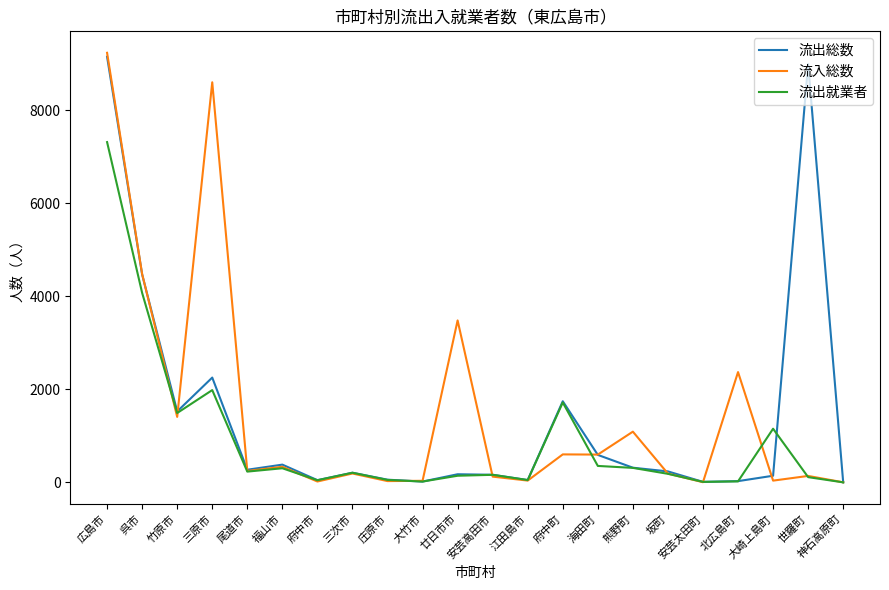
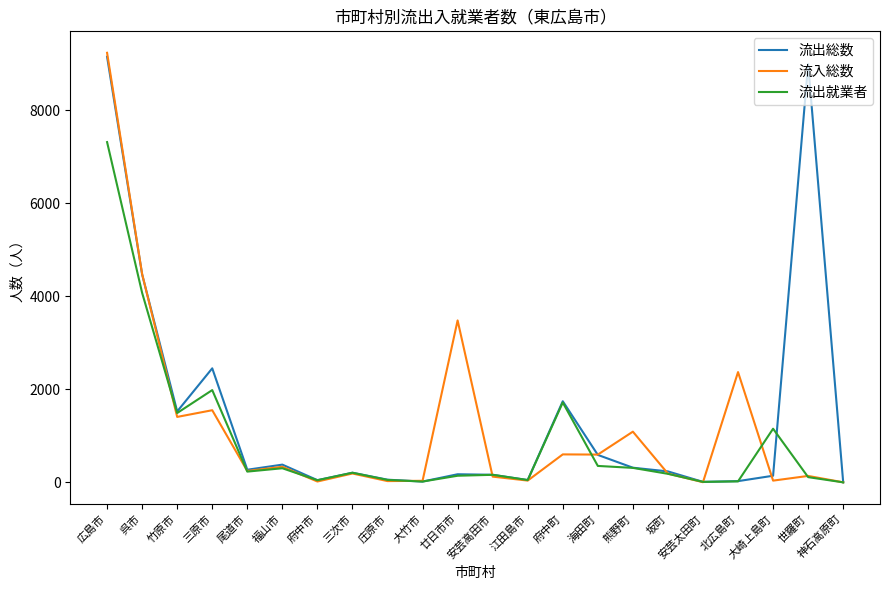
  {
    "流出総数": {
      "広島市": 9200,
-     "三原市": 2300,
+     "三原市": 2500,
      "大崎上島町": 100
    },
    "流入総数": {
      "広島市": 9200,
      "竹原市": 1400,
-     "三原市": 8600,
+     "三原市": 1600,
      "廿日市市": 3500,
      "府中町": 600,
      "熊野町": 1100,
      "北広島町": 2400,
      "大崎上島町": 0
    },
    "流出就業者": {
      "広島市": 7300,
      "呉市": 4100,
      "三原市": 2000,
      "海田町": 400,
      "大崎上島町": 1200
    }
  }
